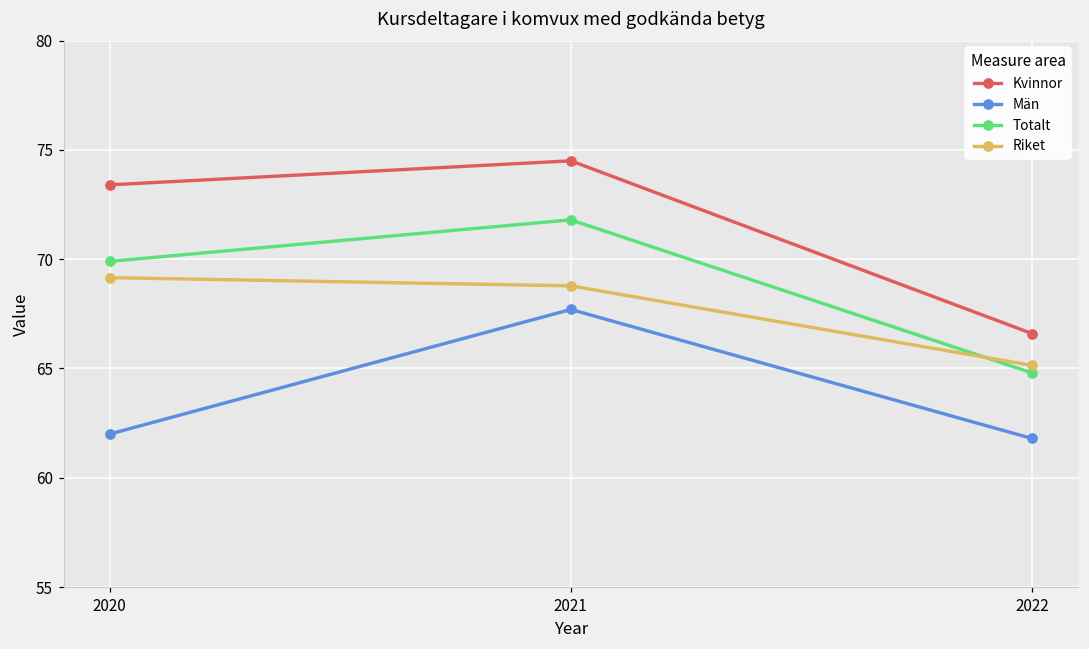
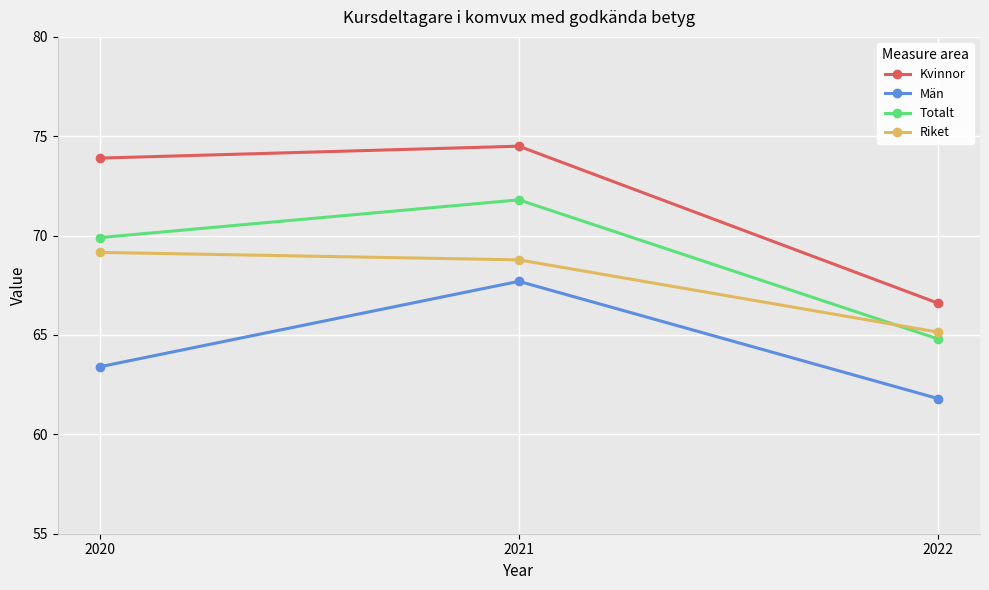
  {
    "Kvinnor": {
-     "2020": 73.4,
+     "2020": 73.9,
      "2021": 74.5,
      "2022": 66.6
    },
    "Män": {
-     "2020": 62.0,
+     "2020": 63.4,
      "2021": 67.7,
      "2022": 61.8
    },
    "Totalt": {
      "2020": 69.9,
      "2021": 71.8,
      "2022": 64.8
    },
    "Riket": {
      "2020": 69.2,
      "2021": 68.8,
      "2022": 65.1
    }
  }
